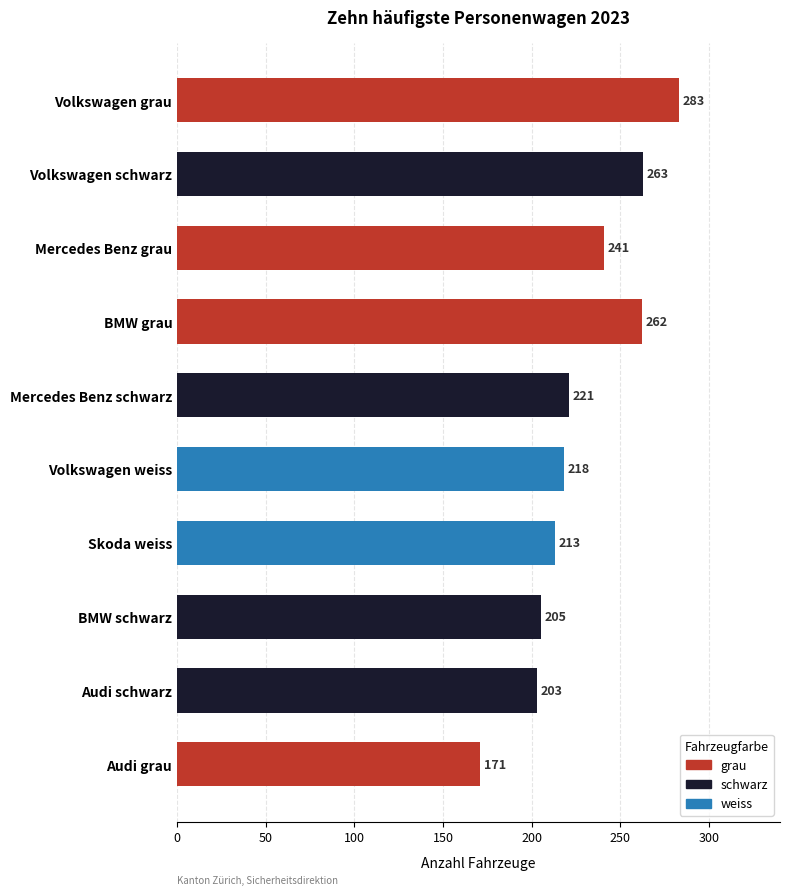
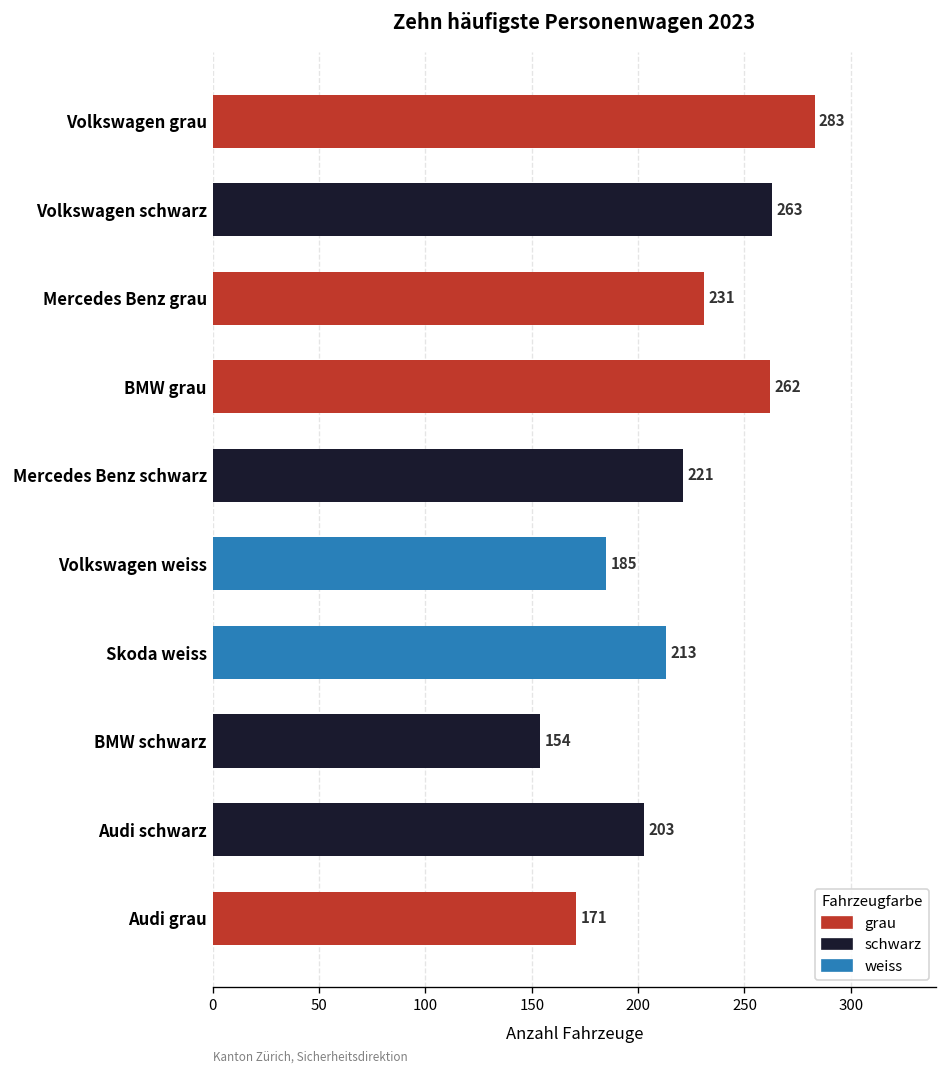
  {
    "Volkswagen grau": 283,
    "Volkswagen schwarz": 263,
-   "Mercedes Benz grau": 241,
+   "Mercedes Benz grau": 231,
    "BMW grau": 262,
    "Mercedes Benz schwarz": 221,
-   "Volkswagen weiss": 218,
+   "Volkswagen weiss": 185,
    "Skoda weiss": 213,
-   "BMW schwarz": 205,
+   "BMW schwarz": 154,
    "Audi schwarz": 203,
    "Audi grau": 171
  }
